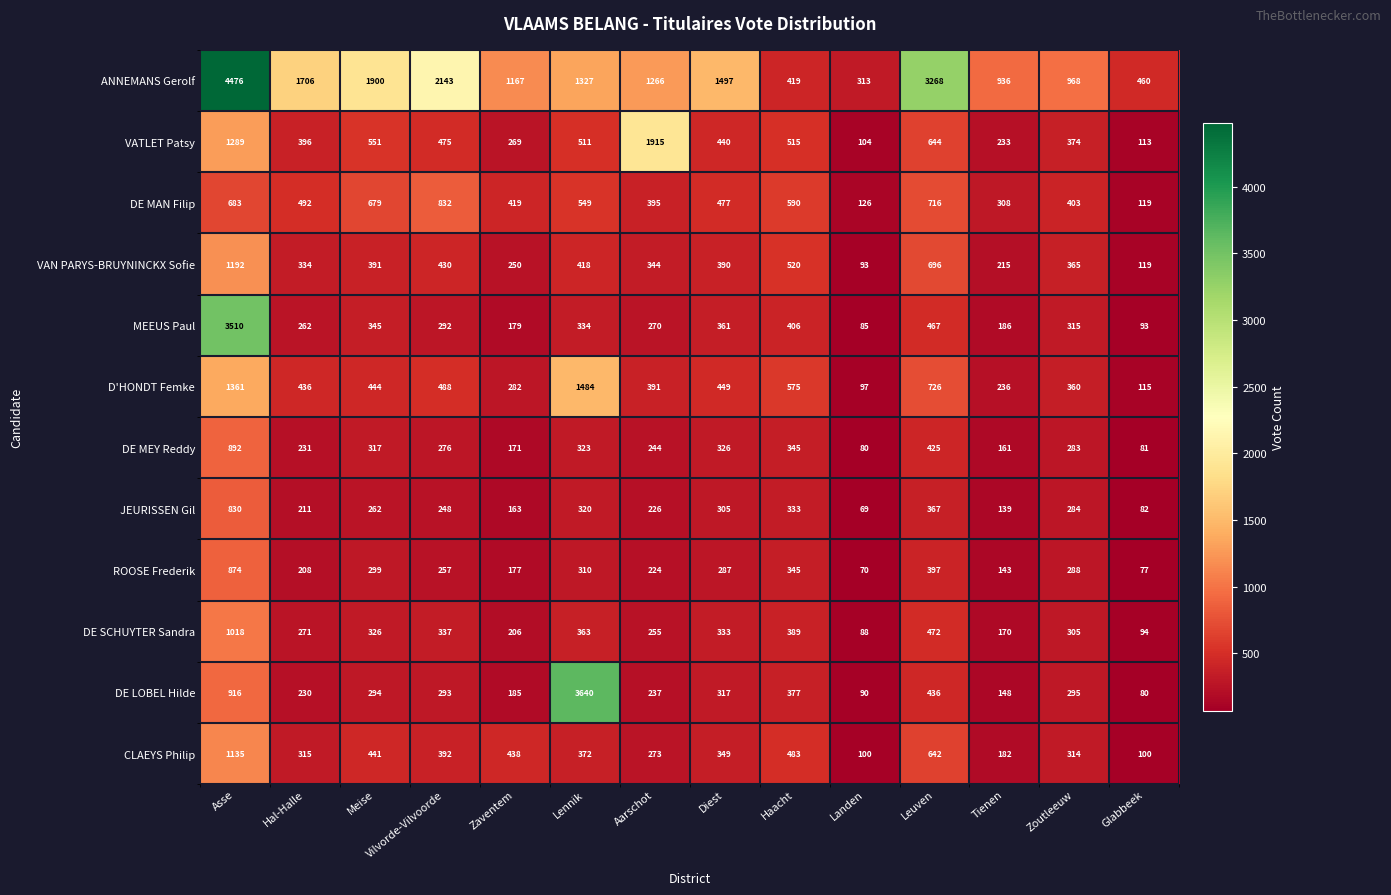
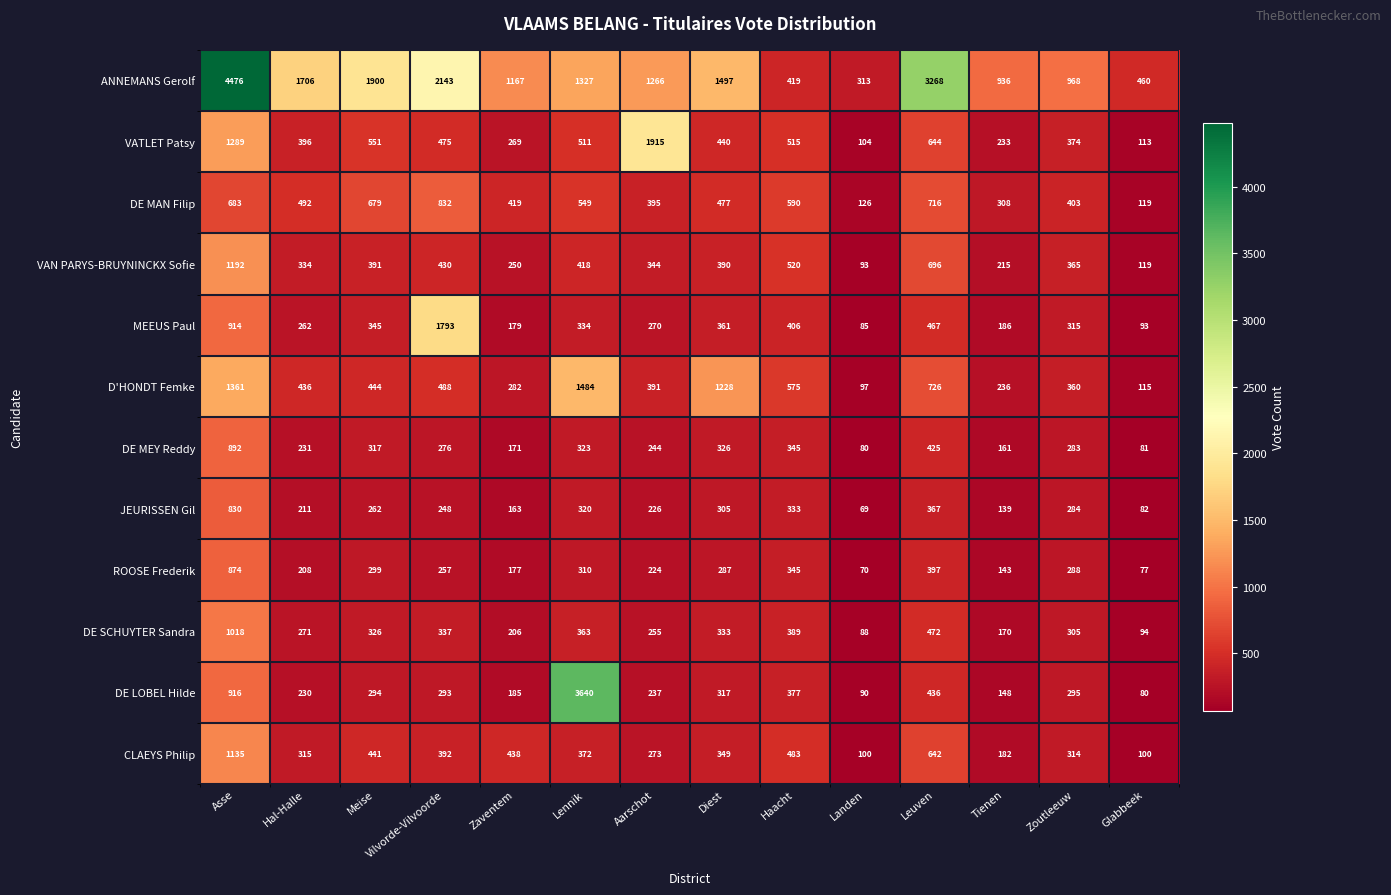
  {
    "ANNEMANS Gerolf": {
      "Asse": 4476,
      "Hal-Halle": 1706,
      "Meise": 1900,
      "Vilvorde-Vilvoorde": 2143,
      "Zaventem": 1167,
      "Lennik": 1327,
      "Aarschot": 1266,
      "Diest": 1497,
      "Haacht": 419,
      "Landen": 313,
      "Leuven": 3268,
      "Tienen": 936,
      "Zoutleeuw": 968,
      "Glabbeek": 460
    },
    "VATLET Patsy": {
      "Asse": 1289,
      "Hal-Halle": 396,
      "Meise": 551,
      "Vilvorde-Vilvoorde": 475,
      "Zaventem": 269,
      "Lennik": 511,
      "Aarschot": 1915,
      "Diest": 440,
      "Haacht": 515,
      "Landen": 104,
      "Leuven": 644,
      "Tienen": 233,
      "Zoutleeuw": 374,
      "Glabbeek": 113
    },
    "DE MAN Filip": {
      "Asse": 683,
      "Hal-Halle": 492,
      "Meise": 679,
      "Vilvorde-Vilvoorde": 832,
      "Zaventem": 419,
      "Lennik": 549,
      "Aarschot": 395,
      "Diest": 477,
      "Haacht": 590,
      "Landen": 126,
      "Leuven": 716,
      "Tienen": 308,
      "Zoutleeuw": 403,
      "Glabbeek": 119
    },
    "VAN PARYS-BRUYNINCKX Sofie": {
      "Asse": 1192,
      "Hal-Halle": 334,
      "Meise": 391,
      "Vilvorde-Vilvoorde": 430,
      "Zaventem": 250,
      "Lennik": 418,
      "Aarschot": 344,
      "Diest": 390,
      "Haacht": 520,
      "Landen": 93,
      "Leuven": 696,
      "Tienen": 215,
      "Zoutleeuw": 365,
      "Glabbeek": 119
    },
    "MEEUS Paul": {
-     "Asse": 3510,
+     "Asse": 914,
      "Hal-Halle": 262,
      "Meise": 345,
-     "Vilvorde-Vilvoorde": 292,
+     "Vilvorde-Vilvoorde": 1793,
      "Zaventem": 179,
      "Lennik": 334,
      "Aarschot": 270,
      "Diest": 361,
      "Haacht": 406,
      "Landen": 85,
      "Leuven": 467,
      "Tienen": 186,
      "Zoutleeuw": 315,
      "Glabbeek": 93
    },
    "D'HONDT Femke": {
      "Asse": 1361,
      "Hal-Halle": 436,
      "Meise": 444,
      "Vilvorde-Vilvoorde": 488,
      "Zaventem": 282,
      "Lennik": 1484,
      "Aarschot": 391,
-     "Diest": 449,
+     "Diest": 1228,
      "Haacht": 575,
      "Landen": 97,
      "Leuven": 726,
      "Tienen": 236,
      "Zoutleeuw": 360,
      "Glabbeek": 115
    },
    "DE MEY Reddy": {
      "Asse": 892,
      "Hal-Halle": 231,
      "Meise": 317,
      "Vilvorde-Vilvoorde": 276,
      "Zaventem": 171,
      "Lennik": 323,
      "Aarschot": 244,
      "Diest": 326,
      "Haacht": 345,
      "Landen": 80,
      "Leuven": 425,
      "Tienen": 161,
      "Zoutleeuw": 283,
      "Glabbeek": 81
    },
    "JEURISSEN Gil": {
      "Asse": 830,
      "Hal-Halle": 211,
      "Meise": 262,
      "Vilvorde-Vilvoorde": 248,
      "Zaventem": 163,
      "Lennik": 320,
      "Aarschot": 226,
      "Diest": 305,
      "Haacht": 333,
      "Landen": 69,
      "Leuven": 367,
      "Tienen": 139,
      "Zoutleeuw": 284,
      "Glabbeek": 82
    },
    "ROOSE Frederik": {
      "Asse": 874,
      "Hal-Halle": 208,
      "Meise": 299,
      "Vilvorde-Vilvoorde": 257,
      "Zaventem": 177,
      "Lennik": 310,
      "Aarschot": 224,
      "Diest": 287,
      "Haacht": 345,
      "Landen": 70,
      "Leuven": 397,
      "Tienen": 143,
      "Zoutleeuw": 288,
      "Glabbeek": 77
    },
    "DE SCHUYTER Sandra": {
      "Asse": 1018,
      "Hal-Halle": 271,
      "Meise": 326,
      "Vilvorde-Vilvoorde": 337,
      "Zaventem": 206,
      "Lennik": 363,
      "Aarschot": 255,
      "Diest": 333,
      "Haacht": 389,
      "Landen": 88,
      "Leuven": 472,
      "Tienen": 170,
      "Zoutleeuw": 305,
      "Glabbeek": 94
    },
    "DE LOBEL Hilde": {
      "Asse": 916,
      "Hal-Halle": 230,
      "Meise": 294,
      "Vilvorde-Vilvoorde": 293,
      "Zaventem": 185,
      "Lennik": 3640,
      "Aarschot": 237,
      "Diest": 317,
      "Haacht": 377,
      "Landen": 90,
      "Leuven": 436,
      "Tienen": 148,
      "Zoutleeuw": 295,
      "Glabbeek": 80
    },
    "CLAEYS Philip": {
      "Asse": 1135,
      "Hal-Halle": 315,
      "Meise": 441,
      "Vilvorde-Vilvoorde": 392,
      "Zaventem": 438,
      "Lennik": 372,
      "Aarschot": 273,
      "Diest": 349,
      "Haacht": 483,
      "Landen": 100,
      "Leuven": 642,
      "Tienen": 182,
      "Zoutleeuw": 314,
      "Glabbeek": 100
    }
  }
